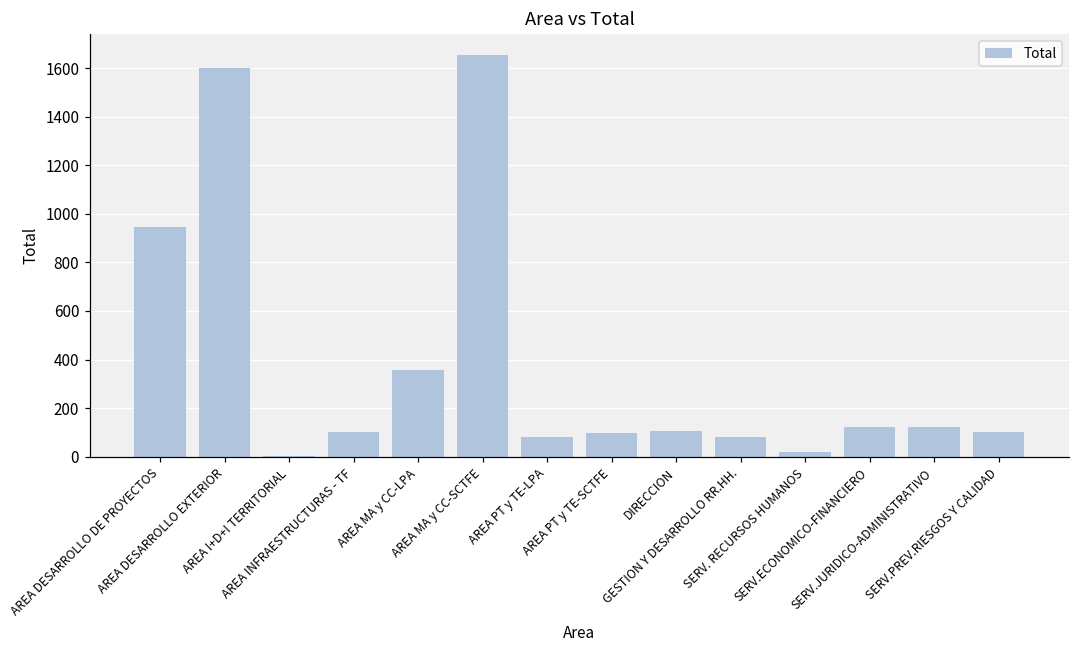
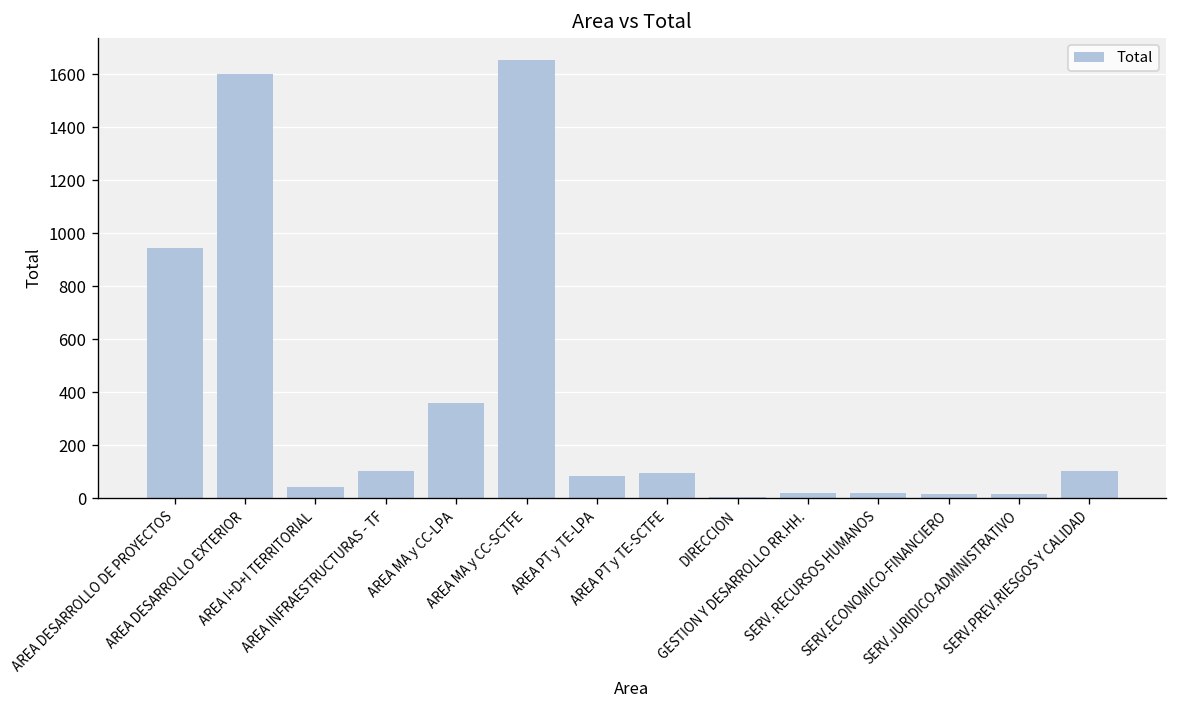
  {
    "AREA DESARROLLO DE PROYECTOS": 950,
    "AREA DESARROLLO EXTERIOR": 1600,
-   "AREA I+D+I TERRITORIAL": 0,
+   "AREA I+D+I TERRITORIAL": 40,
    "AREA INFRAESTRUCTURAS - TF": 100,
    "AREA MA y CC-LPA": 360,
    "AREA MA y CC-SCTFE": 1660,
    "AREA PT y TE-LPA": 80,
    "AREA PT y TE-SCTFE": 100,
-   "DIRECCION": 110,
-   "GESTION Y DESARROLLO RR.HH.": 80,
+   "DIRECCION": 10,
+   "GESTION Y DESARROLLO RR.HH.": 20,
    "SERV. RECURSOS HUMANOS": 20,
-   "SERV.ECONOMICO-FINANCIERO": 120,
-   "SERV.JURIDICO-ADMINISTRATIVO": 120,
+   "SERV.ECONOMICO-FINANCIERO": 10,
+   "SERV.JURIDICO-ADMINISTRATIVO": 10,
    "SERV.PREV.RIESGOS Y CALIDAD": 100
  }
